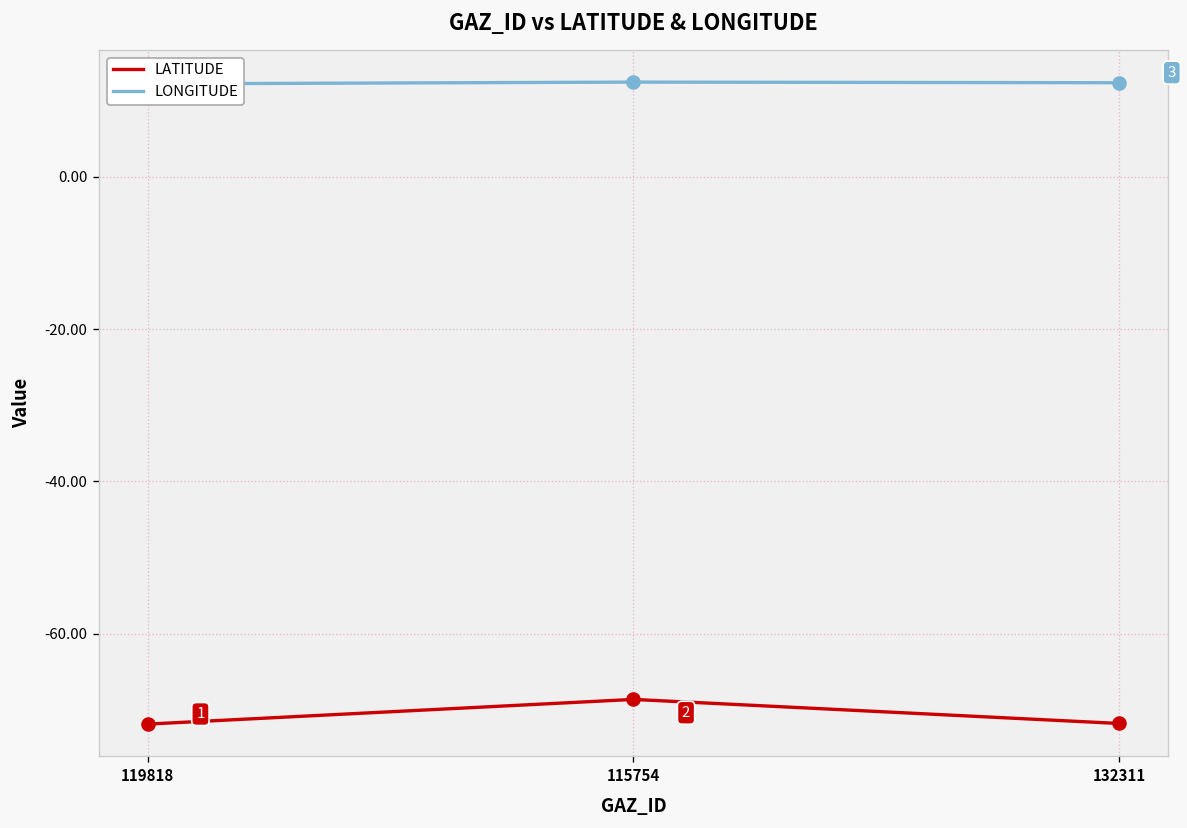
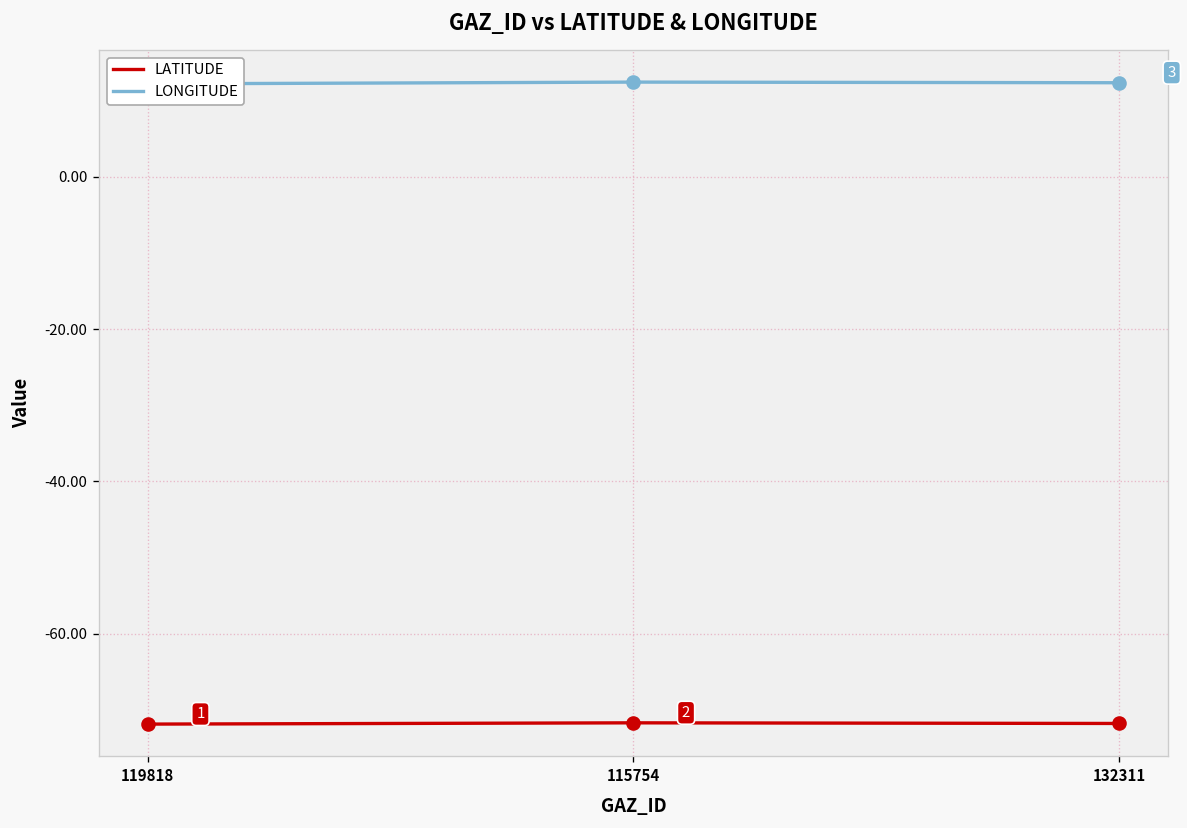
  {
    "LATITUDE": {
      "119818": -72,
-     "115754": -69,
+     "115754": -72,
      "132311": -72
    },
    "LONGITUDE": {
      "115754": 12,
      "132311": 12
    }
  }
